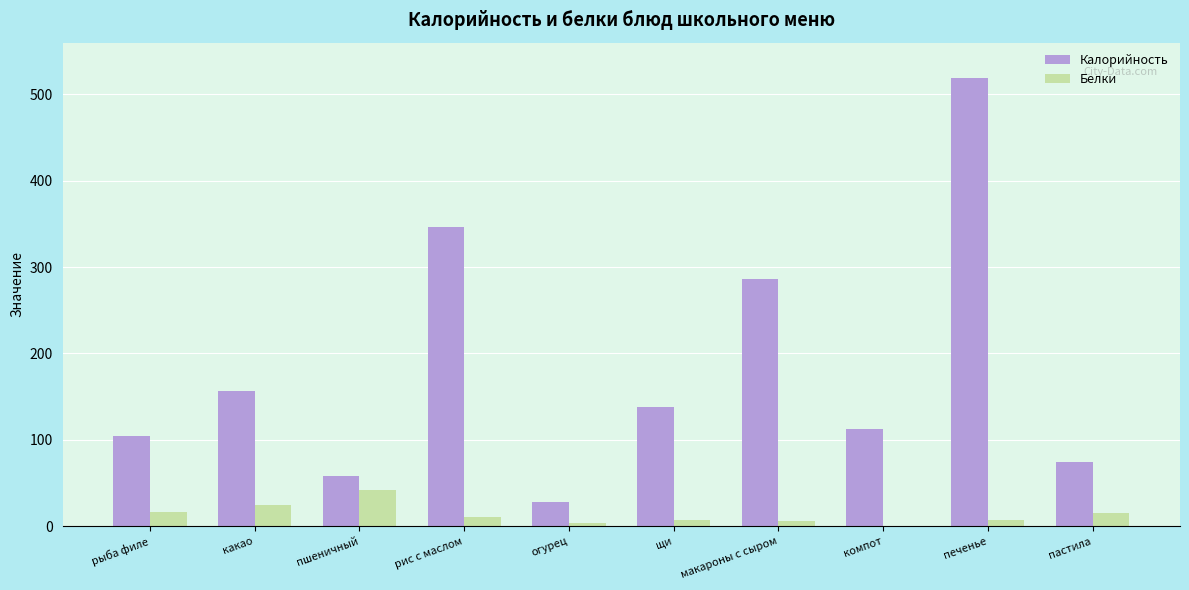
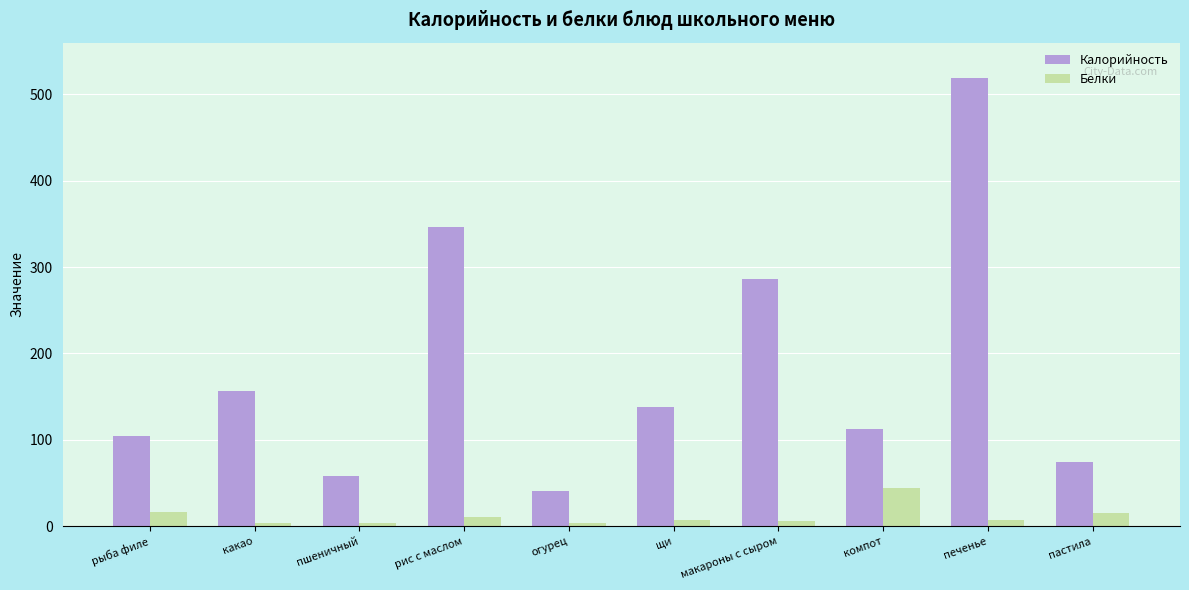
  {
    "Калорийность": {
      "рыба филе": 100,
      "какао": 160,
      "пшеничный": 60,
      "рис с маслом": 350,
-     "огурец": 30,
+     "огурец": 40,
      "щи": 140,
      "макароны с сыром": 290,
      "компот": 110,
      "печенье": 520,
      "пастила": 70
    },
    "Белки": {
      "рыба филе": 20,
-     "какао": 30,
-     "пшеничный": 40,
+     "какао": 0,
+     "пшеничный": 0,
      "рис с маслом": 10,
      "огурец": 0,
      "щи": 10,
      "макароны с сыром": 10,
-     "компот": 0,
+     "компот": 40,
      "печенье": 10,
      "пастила": 20
    }
  }
